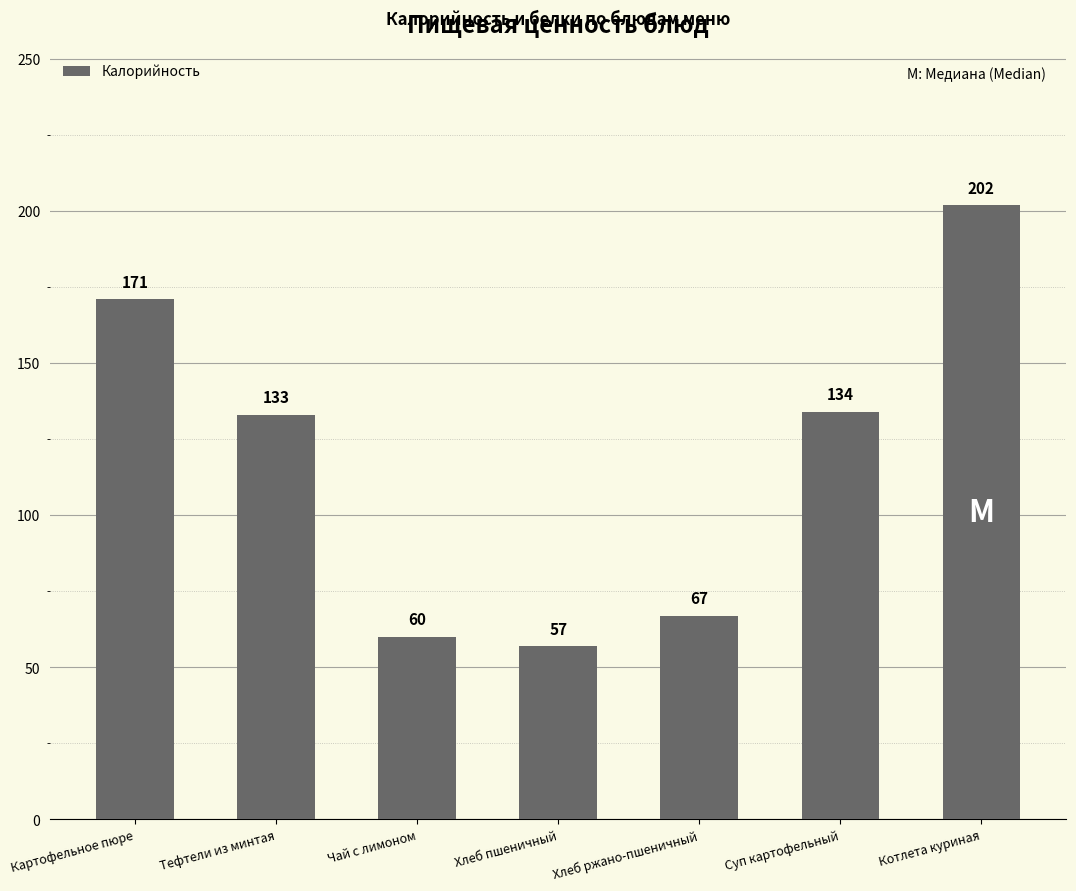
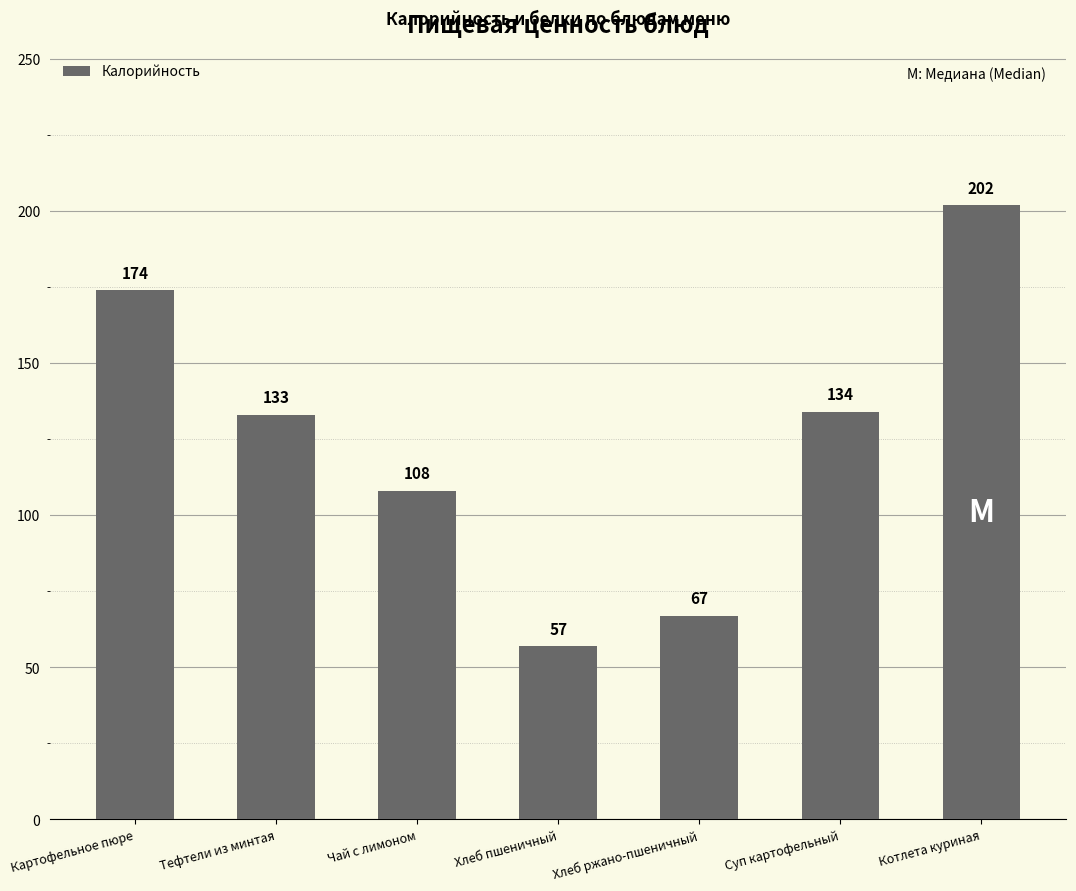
  {
-   "Картофельное пюре": 171,
+   "Картофельное пюре": 174,
    "Тефтели из минтая": 133,
-   "Чай с лимоном": 60,
+   "Чай с лимоном": 108,
    "Хлеб пшеничный": 57,
    "Хлеб ржано-пшеничный": 67,
    "Суп картофельный": 134,
    "Котлета куриная": 202
  }
